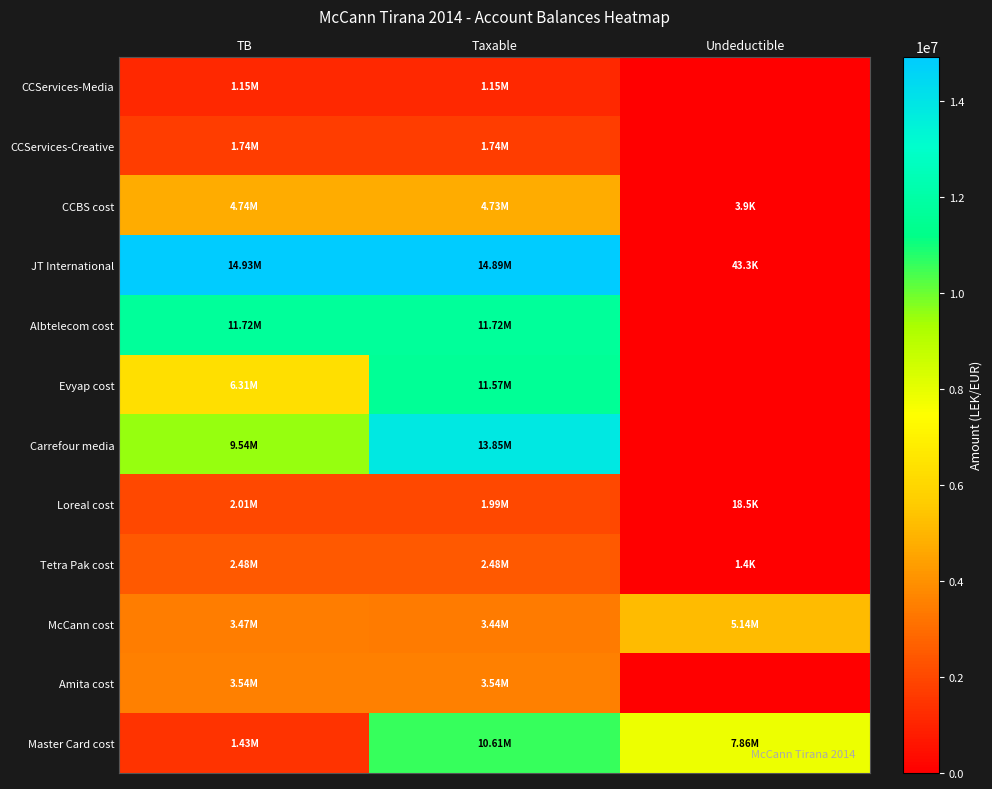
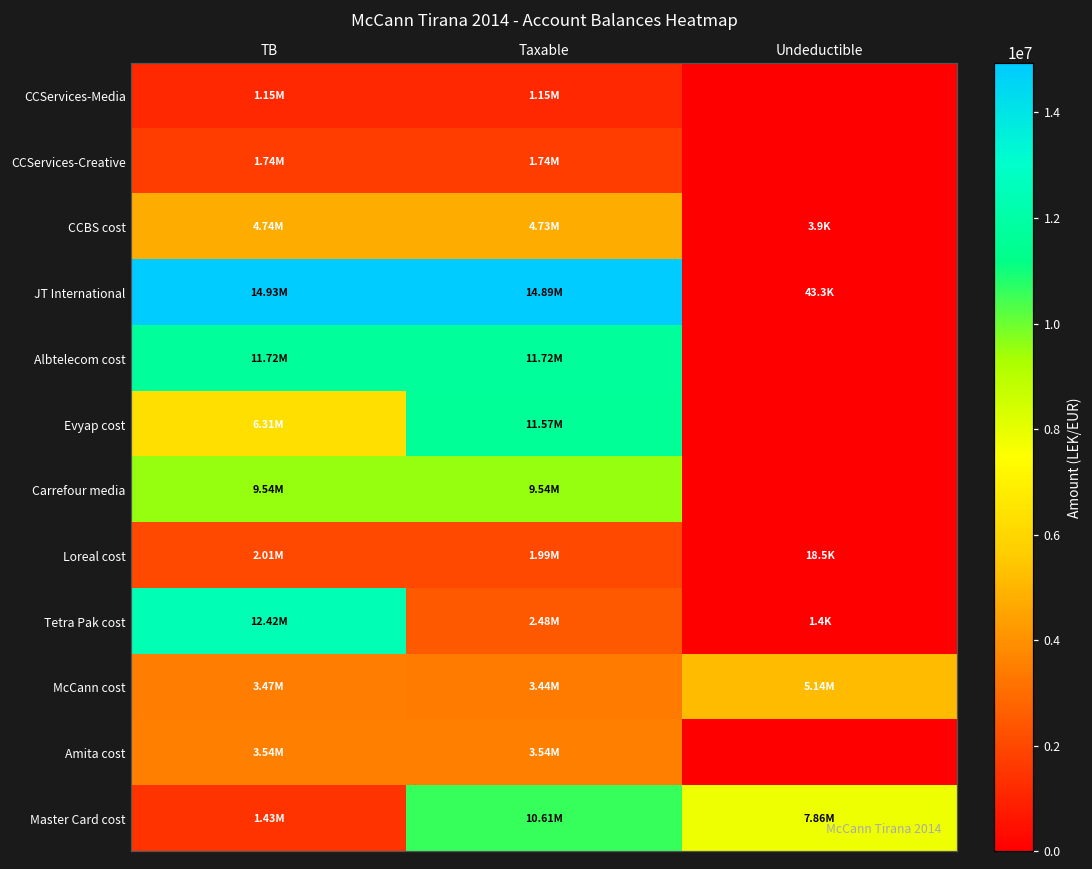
  {
    "CCServices-Media": {
      "TB": "1.15M",
      "Taxable": "1.15M"
    },
    "CCServices-Creative": {
      "TB": "1.74M",
      "Taxable": "1.74M"
    },
    "CCBS cost": {
      "TB": "4.74M",
      "Taxable": "4.73M",
      "Undeductible": "3.9K"
    },
    "JT International": {
      "TB": "14.93M",
      "Taxable": "14.89M",
      "Undeductible": "43.3K"
    },
    "Albtelecom cost": {
      "TB": "11.72M",
      "Taxable": "11.72M"
    },
    "Evyap cost": {
      "TB": "6.31M",
      "Taxable": "11.57M"
    },
    "Carrefour media": {
      "TB": "9.54M",
-     "Taxable": "13.85M"
+     "Taxable": "9.54M"
    },
    "Loreal cost": {
      "TB": "2.01M",
      "Taxable": "1.99M",
      "Undeductible": "18.5K"
    },
    "Tetra Pak cost": {
-     "TB": "2.48M",
+     "TB": "12.42M",
      "Taxable": "2.48M",
      "Undeductible": "1.4K"
    },
    "McCann cost": {
      "TB": "3.47M",
      "Taxable": "3.44M",
      "Undeductible": "5.14M"
    },
    "Amita cost": {
      "TB": "3.54M",
      "Taxable": "3.54M"
    },
    "Master Card cost": {
      "TB": "1.43M",
      "Taxable": "10.61M"
    }
  }
